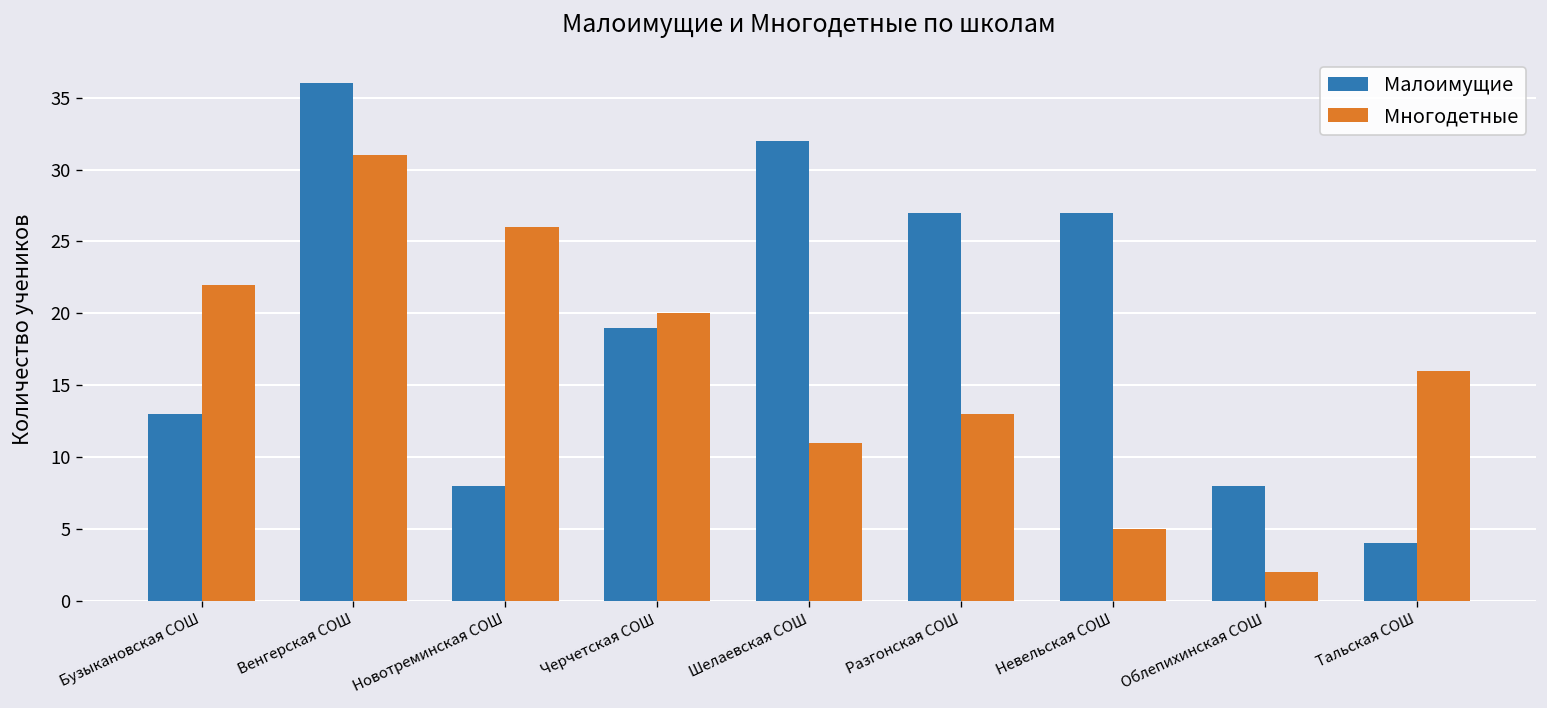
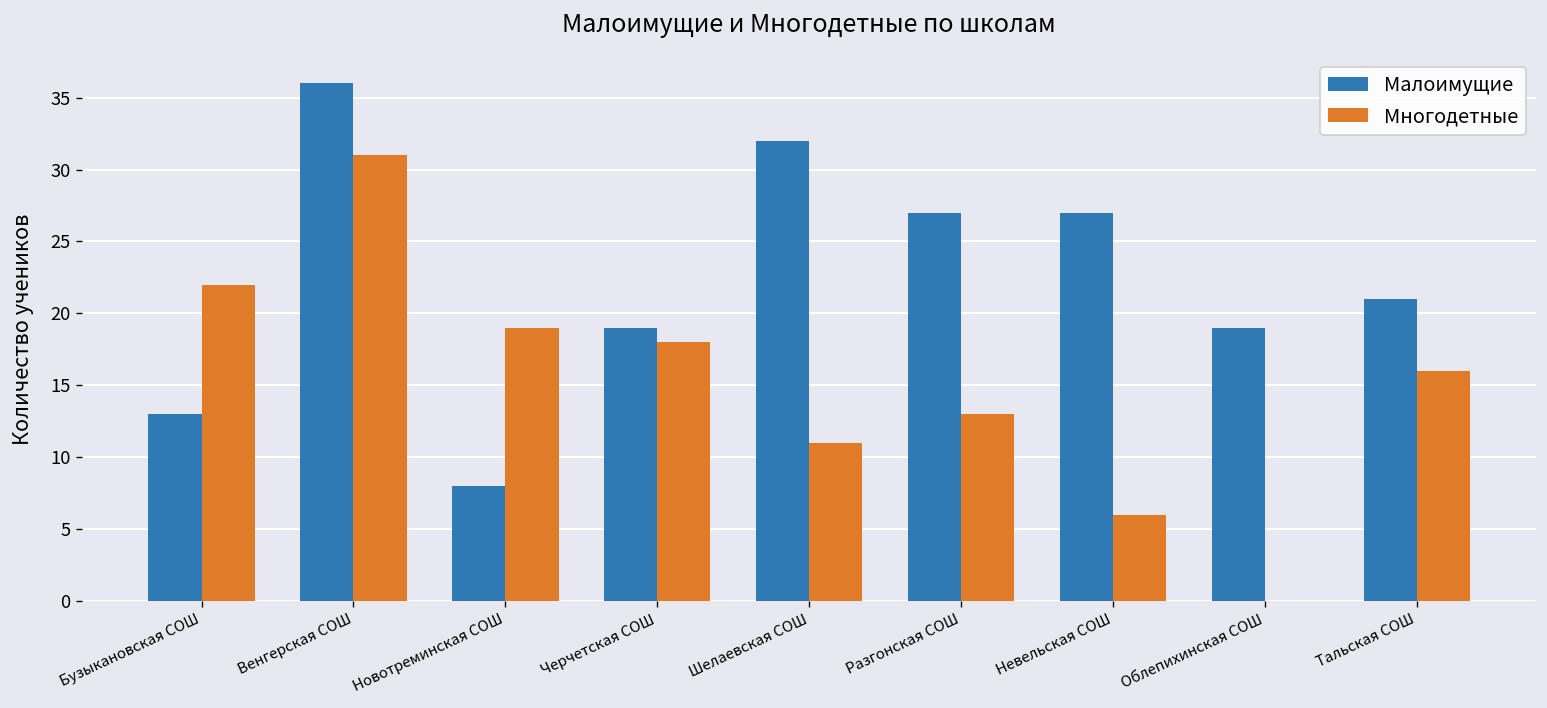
  {
    "Малоимущие": {
      "Бузыкановская СОШ": 13,
      "Венгерская СОШ": 36,
      "Новотреминская СОШ": 8,
      "Черчетская СОШ": 19,
      "Шелаевская СОШ": 32,
      "Разгонская СОШ": 27,
      "Невельская СОШ": 27,
-     "Облепихинская СОШ": 8,
-     "Тальская СОШ": 4
+     "Облепихинская СОШ": 19,
+     "Тальская СОШ": 21
    },
    "Многодетные": {
      "Бузыкановская СОШ": 22,
      "Венгерская СОШ": 31,
-     "Новотреминская СОШ": 26,
-     "Черчетская СОШ": 20,
+     "Новотреминская СОШ": 19,
+     "Черчетская СОШ": 18,
      "Шелаевская СОШ": 11,
      "Разгонская СОШ": 13,
-     "Невельская СОШ": 5,
-     "Облепихинская СОШ": 2,
+     "Невельская СОШ": 6,
+     "Облепихинская СОШ": 0,
      "Тальская СОШ": 16
    }
  }
